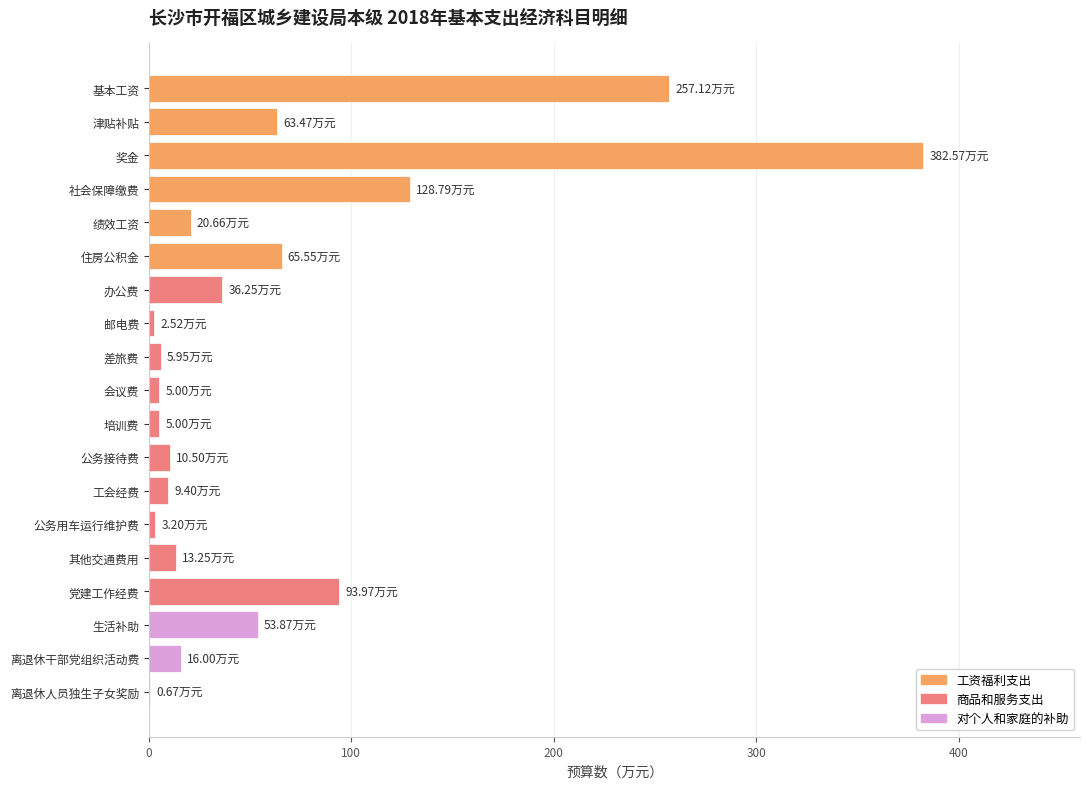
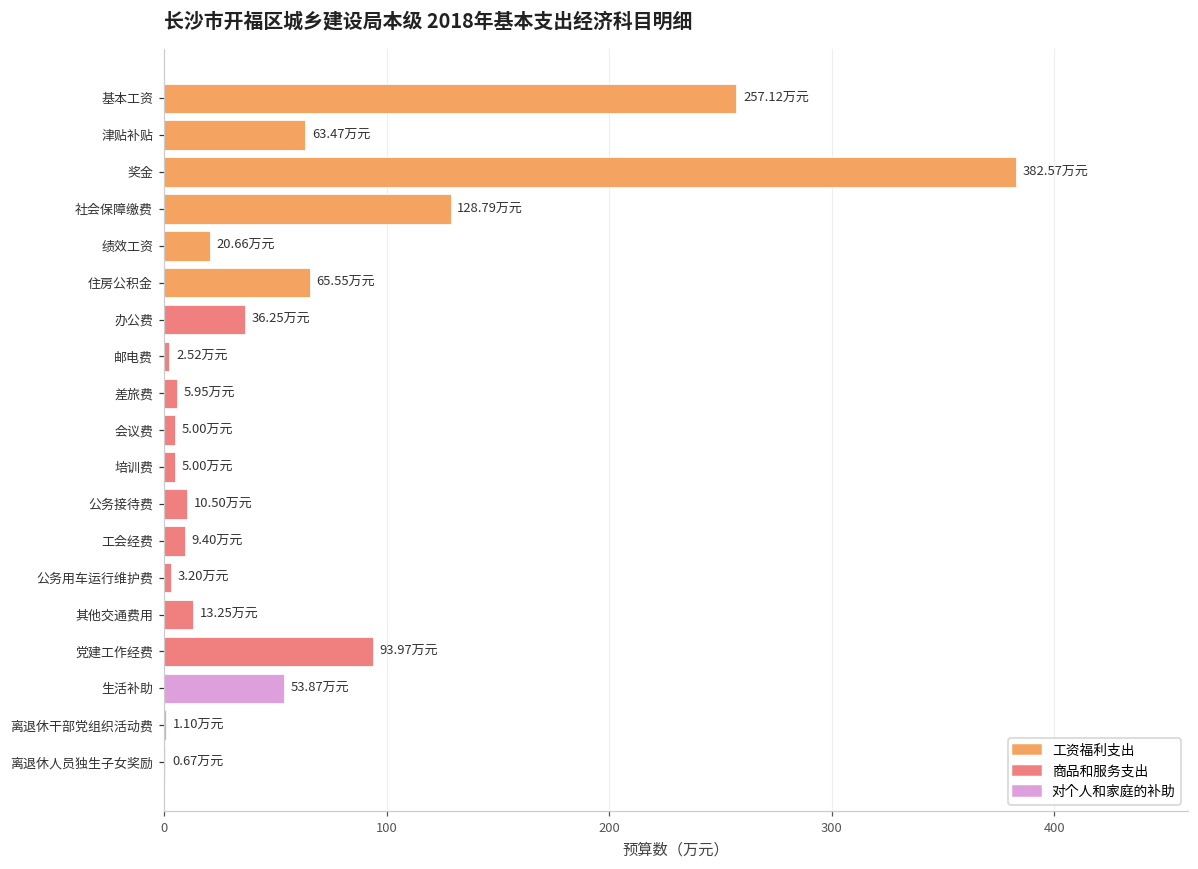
  {
    "基本工资": 257.12,
    "津贴补贴": 63.47,
    "奖金": 382.57,
    "社会保障缴费": 128.79,
    "绩效工资": 20.66,
    "住房公积金": 65.55,
    "办公费": 36.25,
    "邮电费": 2.52,
    "差旅费": 5.95,
    "会议费": 5.00,
    "培训费": 5.00,
    "公务接待费": 10.50,
    "工会经费": 9.40,
    "公务用车运行维护费": 3.20,
    "其他交通费用": 13.25,
    "党建工作经费": 93.97,
    "生活补助": 53.87,
-   "离退休干部党组织活动费": 16.00,
+   "离退休干部党组织活动费": 1.10,
    "离退休人员独生子女奖励": 0.67
  }
